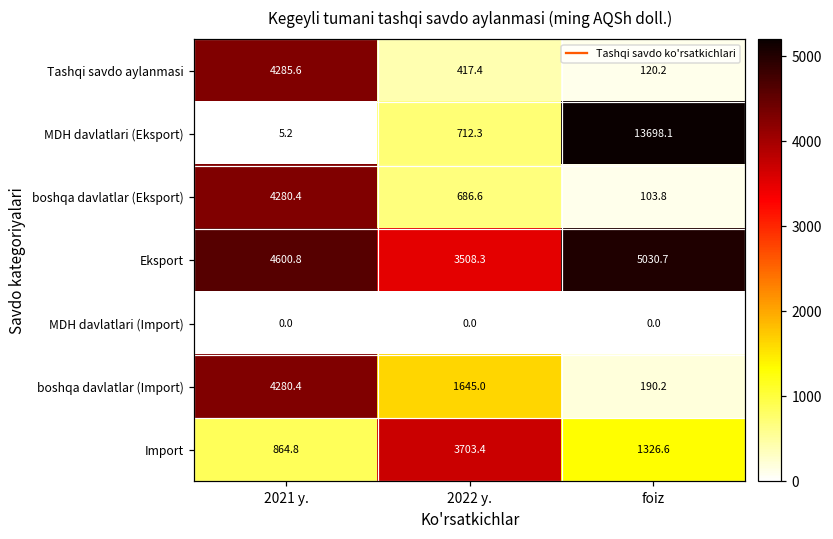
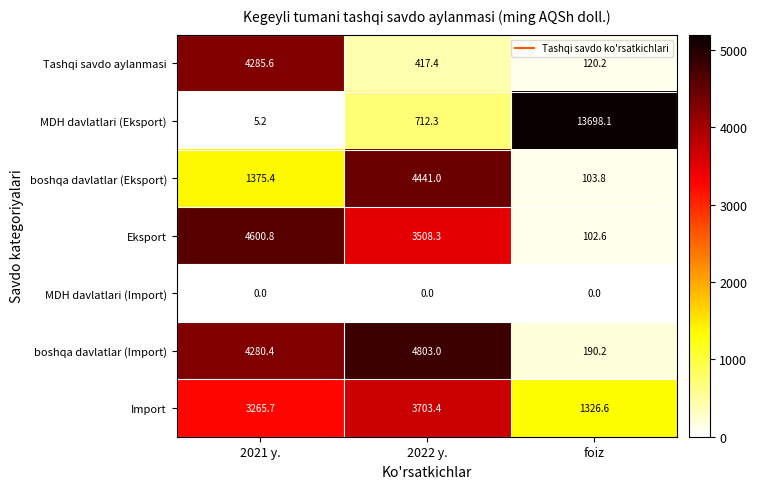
  {
    "Tashqi savdo aylanmasi": {
      "2021 y.": 4285.6,
      "2022 y.": 417.4,
      "foiz": 120.2
    },
    "MDH davlatlari (Eksport)": {
      "2021 y.": 5.2,
      "2022 y.": 712.3,
      "foiz": 13698.1
    },
    "boshqa davlatlar (Eksport)": {
-     "2021 y.": 4280.4,
-     "2022 y.": 686.6,
+     "2021 y.": 1375.4,
+     "2022 y.": 4441.0,
      "foiz": 103.8
    },
    "Eksport": {
      "2021 y.": 4600.8,
      "2022 y.": 3508.3,
-     "foiz": 5030.7
+     "foiz": 102.6
    },
    "MDH davlatlari (Import)": {
      "2021 y.": 0.0,
      "2022 y.": 0.0,
      "foiz": 0.0
    },
    "boshqa davlatlar (Import)": {
      "2021 y.": 4280.4,
-     "2022 y.": 1645.0,
+     "2022 y.": 4803.0,
      "foiz": 190.2
    },
    "Import": {
-     "2021 y.": 864.8,
+     "2021 y.": 3265.7,
      "2022 y.": 3703.4,
      "foiz": 1326.6
    }
  }
